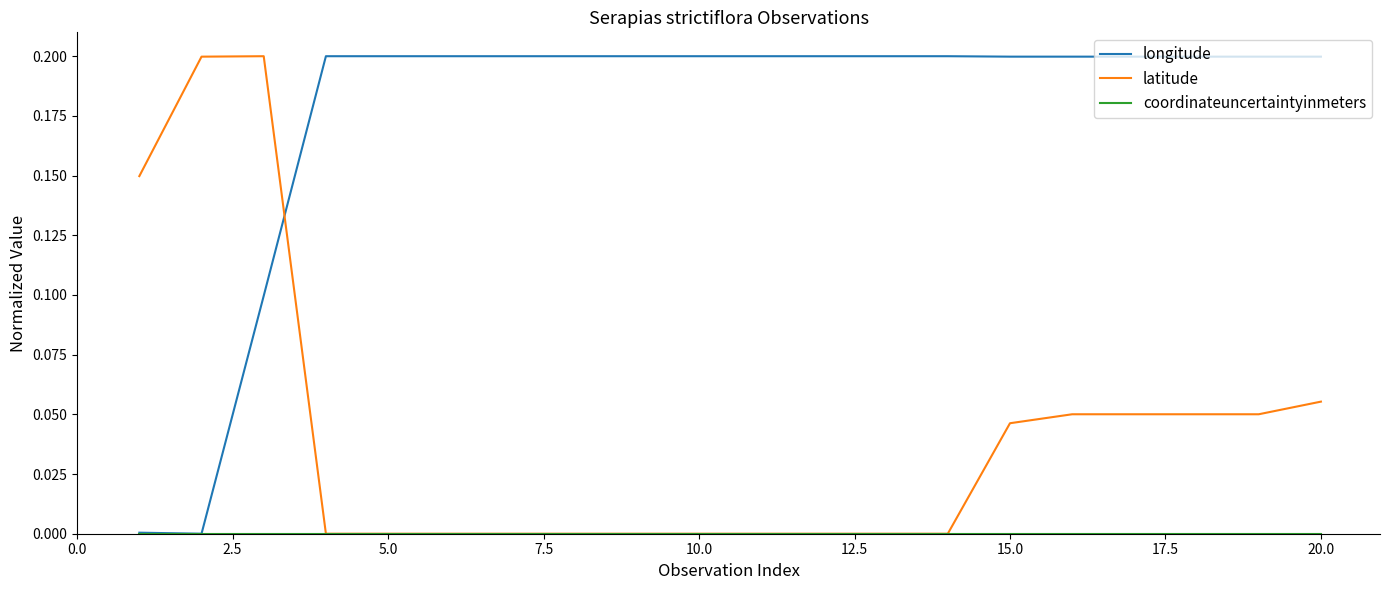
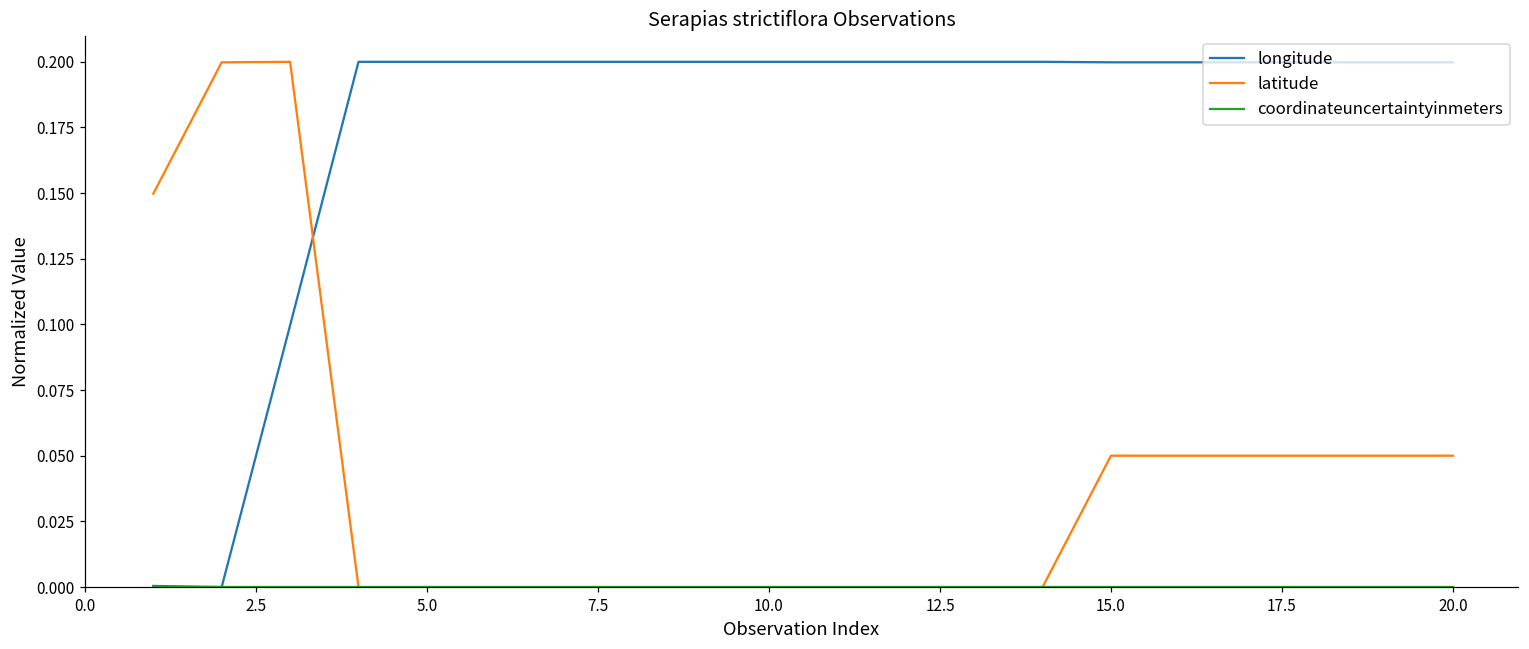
  {
    "longitude": {
      "5.0": 0.200,
      "10.0": 0.200,
      "15.0": 0.200
    },
    "latitude": {
-     "15.0": 0.046,
-     "20.0": 0.055
+     "15.0": 0.050,
+     "20.0": 0.050
    },
    "coordinateuncertaintyinmeters": {
      "15.0": 0.000,
      "20.0": 0.000
    }
  }
